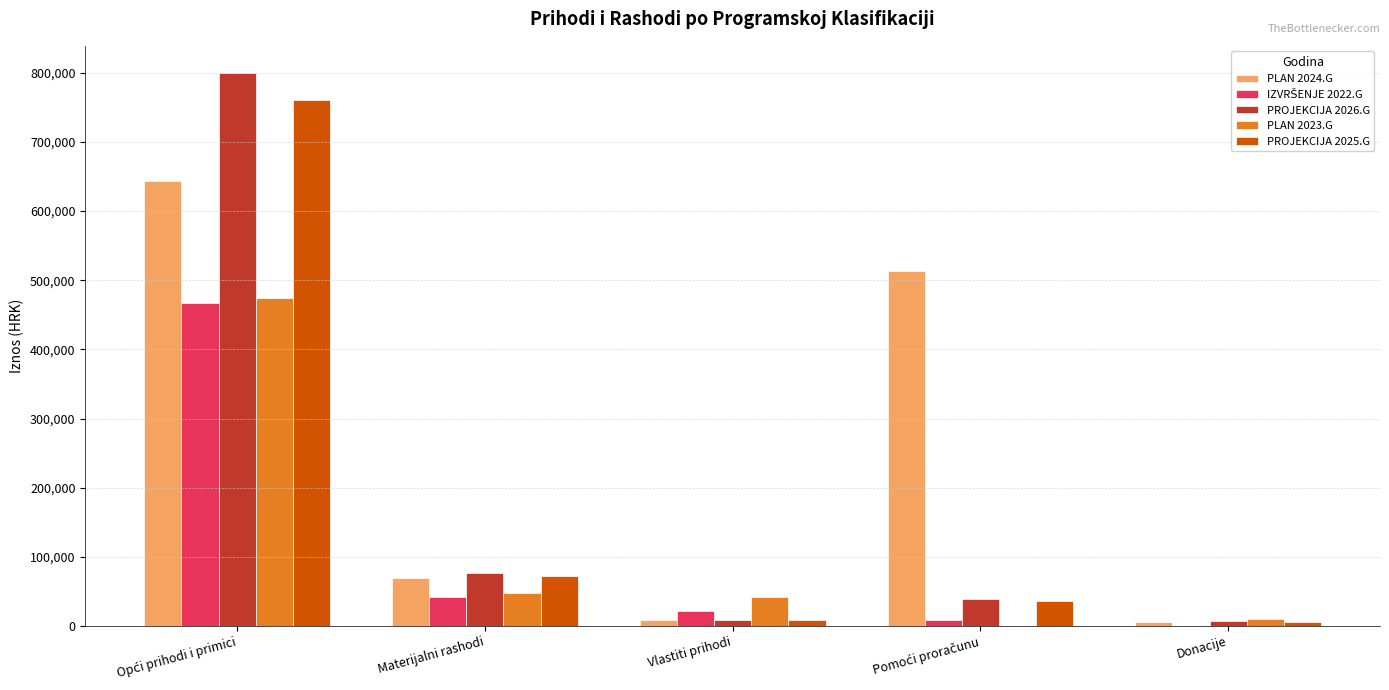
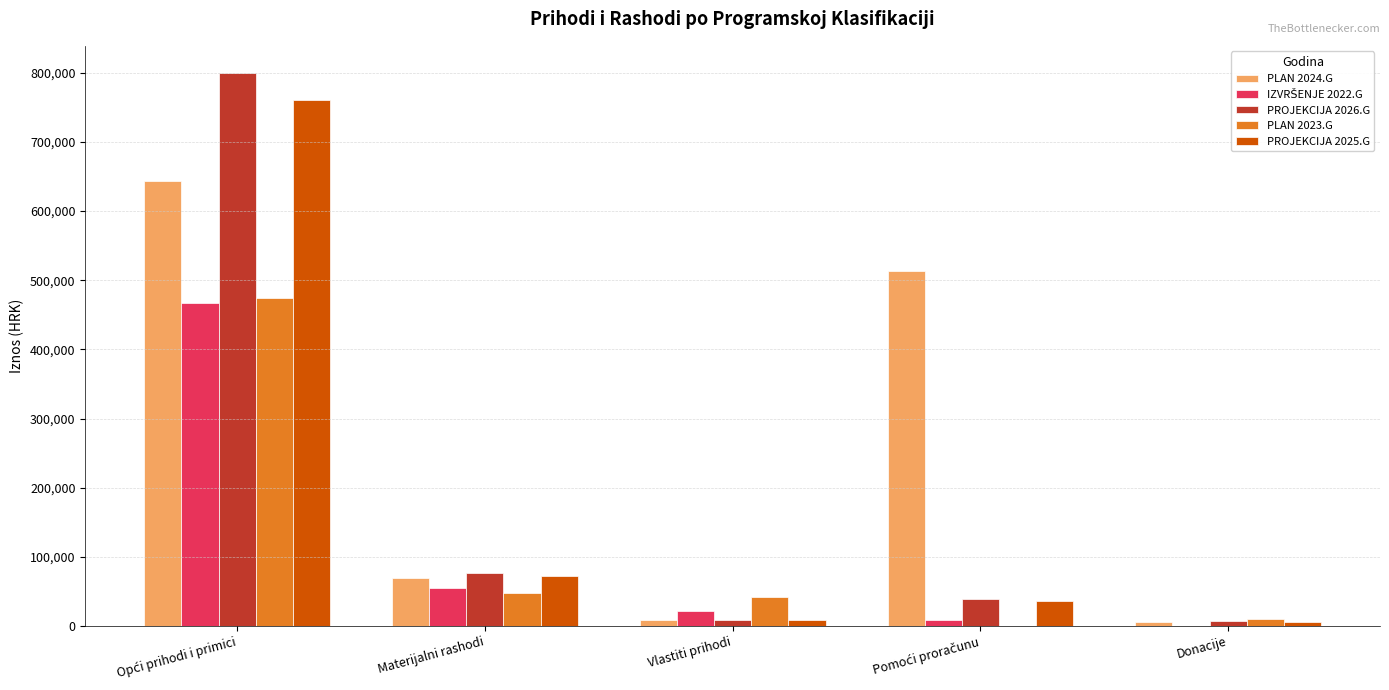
  {
    "PLAN 2024.G": {
      "Opći prihodi i primici": "640,000",
      "Materijalni rashodi": "70,000",
      "Vlastiti prihodi": "10,000",
      "Pomoći proračunu": "510,000",
      "Donacije": "10,000"
    },
    "IZVRŠENJE 2022.G": {
      "Opći prihodi i primici": "470,000",
-     "Materijalni rashodi": "40,000",
+     "Materijalni rashodi": "60,000",
      "Vlastiti prihodi": "20,000",
      "Pomoći proračunu": "10,000",
      "Donacije": "0"
    }
  }
